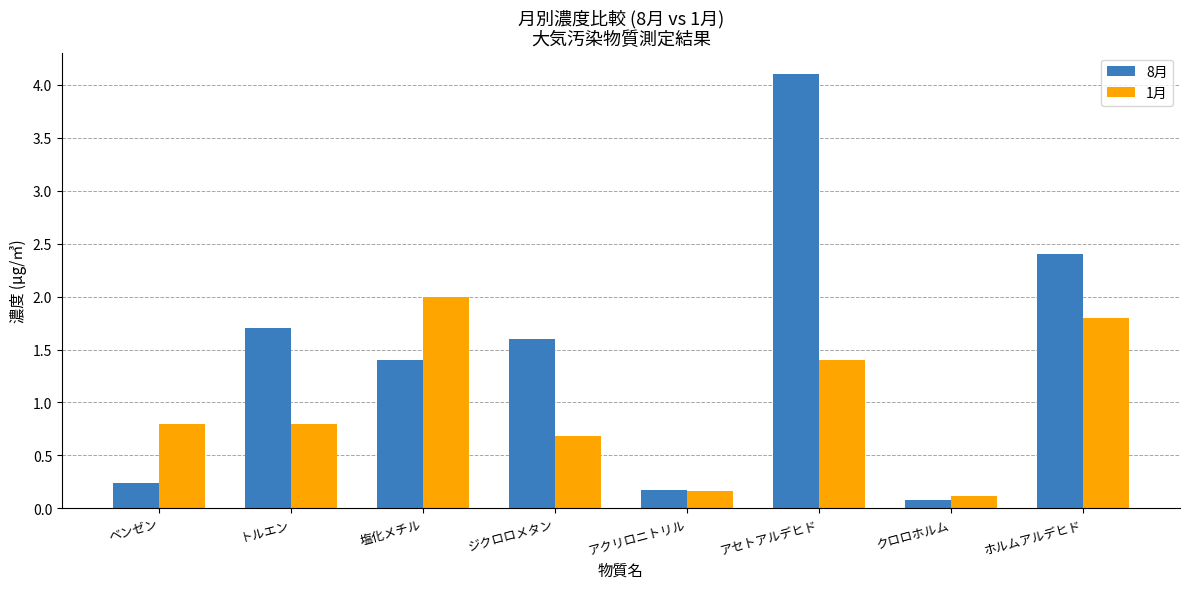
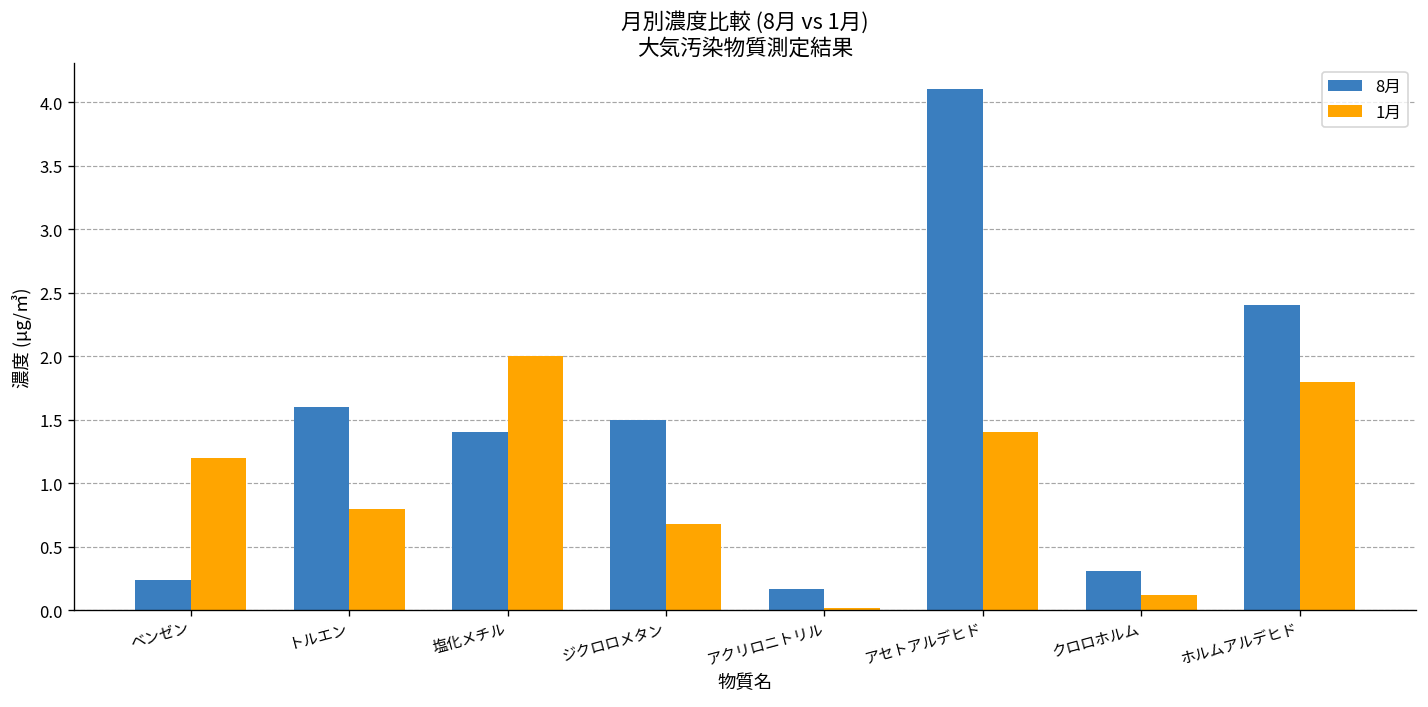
  {
    "8月": {
      "ベンゼン": 0.24,
-     "トルエン": 1.7,
+     "トルエン": 1.6,
      "塩化メチル": 1.40,
-     "ジクロロメタン": 1.6,
+     "ジクロロメタン": 1.5,
      "アクリロニトリル": 0.17,
      "アセトアルデヒド": 4.10,
-     "クロロホルム": 0.08,
+     "クロロホルム": 0.31,
      "ホルムアルデヒド": 2.40
    },
    "1月": {
-     "ベンゼン": 0.8,
+     "ベンゼン": 1.2,
      "トルエン": 0.80,
      "塩化メチル": 2.00,
      "ジクロロメタン": 0.68,
-     "アクリロニトリル": 0.16,
+     "アクリロニトリル": 0.01,
      "アセトアルデヒド": 1.40,
      "クロロホルム": 0.12,
      "ホルムアルデヒド": 1.80
    }
  }
